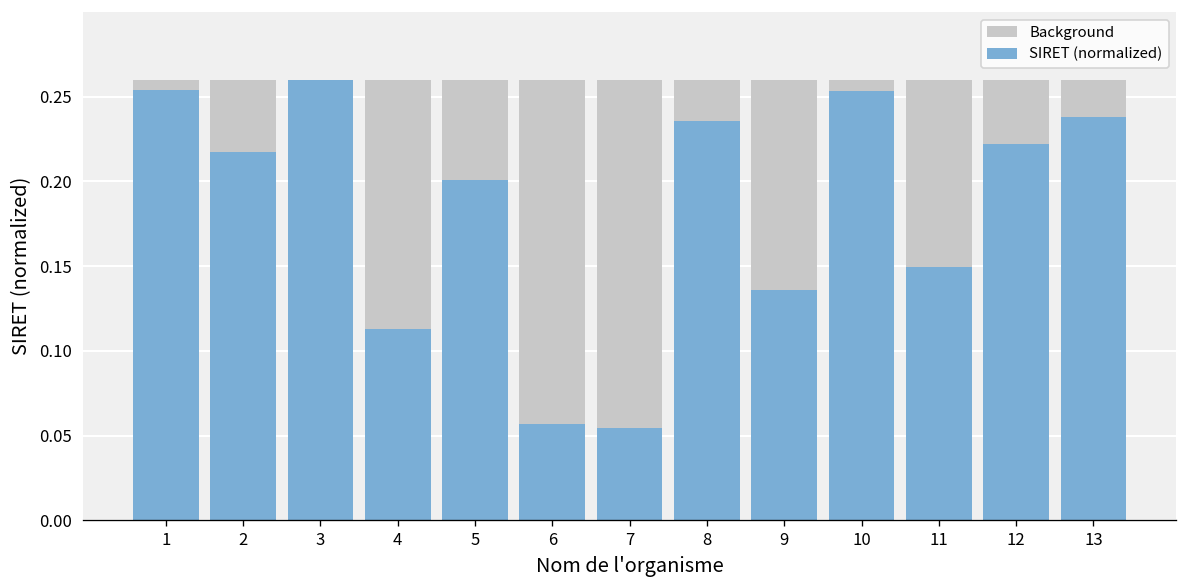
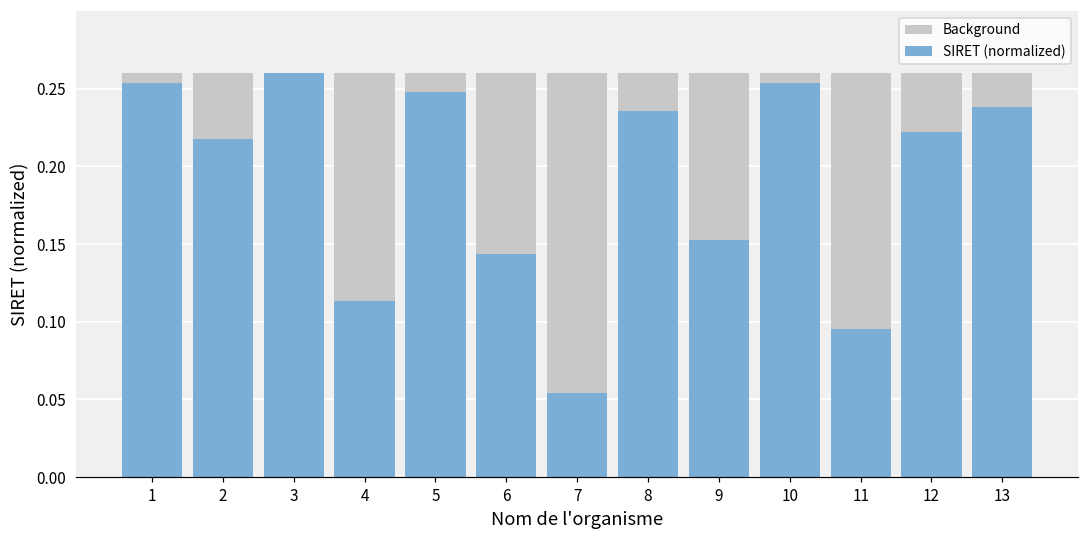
  {
    "Background": {
      "1": 0.260,
      "2": 0.260,
      "3": 0.260,
      "4": 0.260,
      "5": 0.260,
      "6": 0.260,
      "7": 0.260,
      "8": 0.260,
      "9": 0.260,
      "10": 0.260,
      "11": 0.260,
      "12": 0.260,
      "13": 0.260
    },
    "SIRET (normalized)": {
      "3": 0.260,
-     "5": 0.201,
-     "6": 0.057,
-     "9": 0.136,
-     "11": 0.150
+     "5": 0.248,
+     "6": 0.144,
+     "9": 0.153,
+     "11": 0.095
    }
  }
